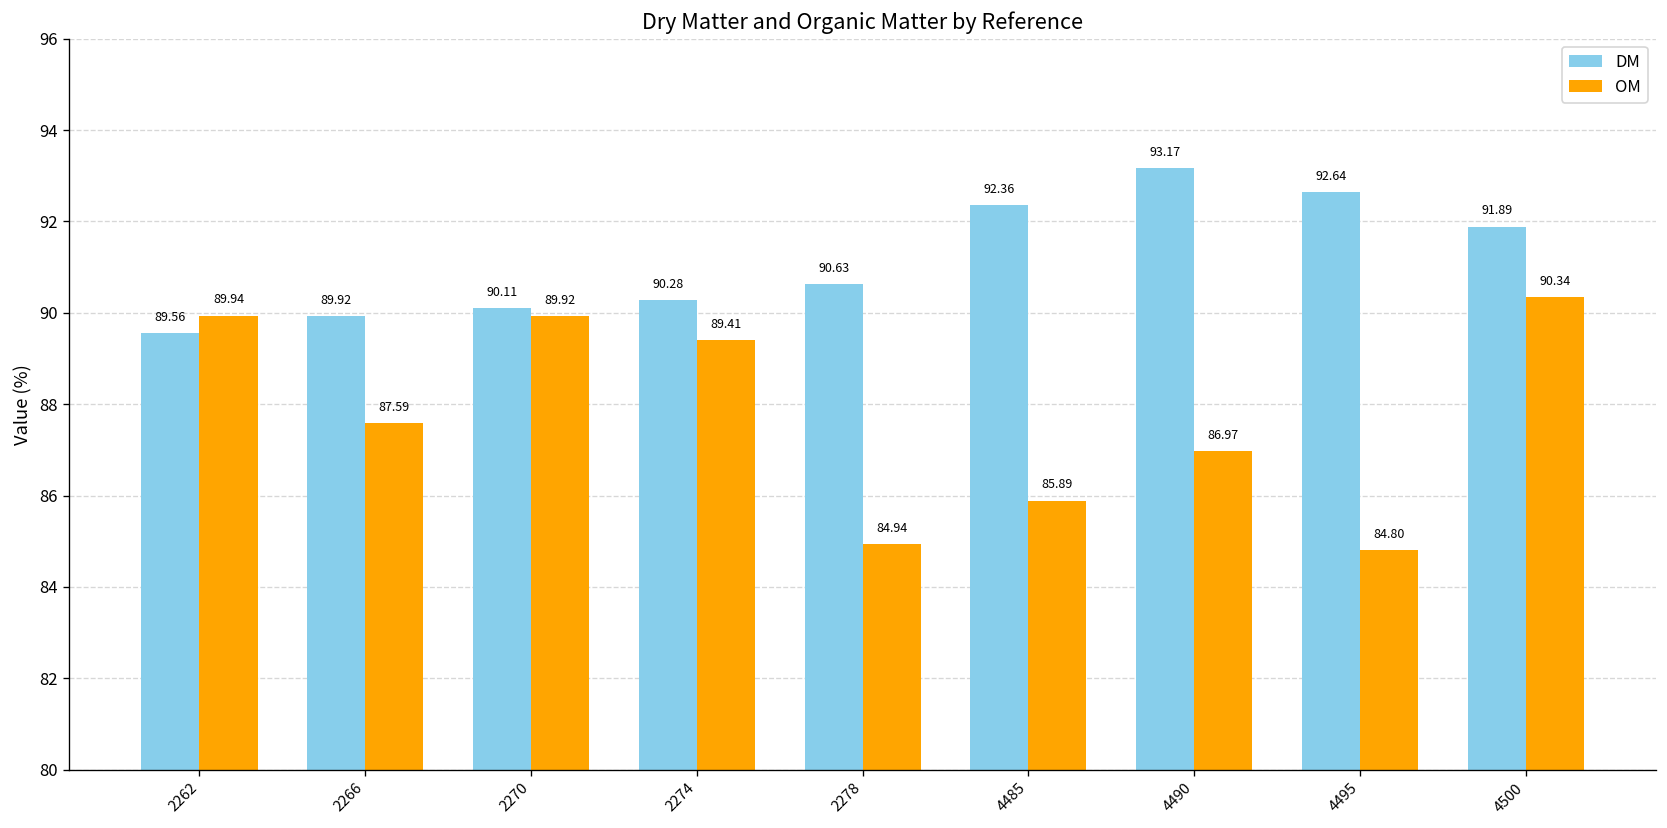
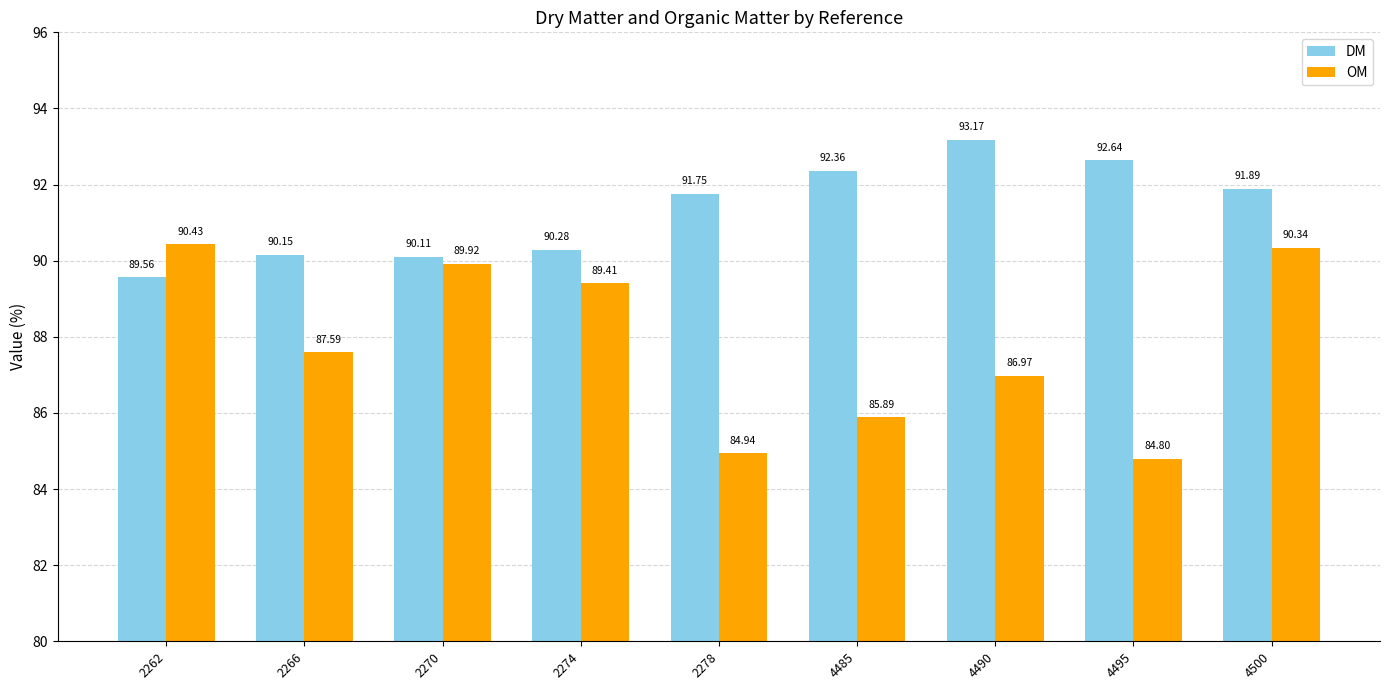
  {
    "DM": {
      "2262": 89.56,
-     "2266": 89.92,
+     "2266": 90.15,
      "2270": 90.11,
      "2274": 90.28,
-     "2278": 90.63,
+     "2278": 91.75,
      "4485": 92.36,
      "4490": 93.17,
      "4495": 92.64,
      "4500": 91.89
    },
    "OM": {
-     "2262": 89.94,
+     "2262": 90.43,
      "2266": 87.59,
      "2270": 89.92,
      "2274": 89.41,
      "2278": 84.94,
      "4485": 85.89,
      "4490": 86.97,
      "4495": 84.80,
      "4500": 90.34
    }
  }
